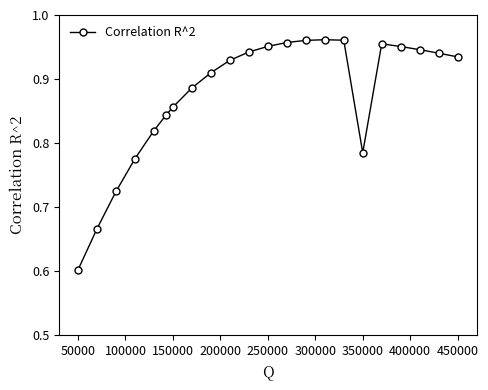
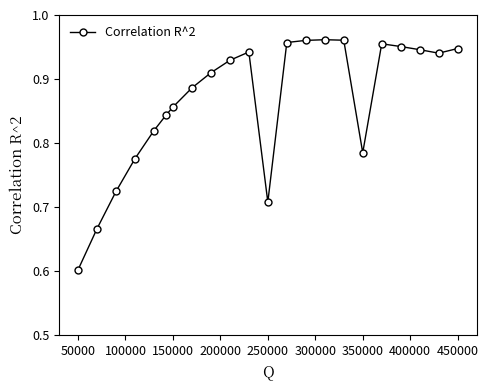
  {
    "50000": 0.60,
    "150000": 0.86,
-   "250000": 0.95,
+   "250000": 0.71,
    "350000": 0.78,
-   "450000": 0.93
+   "450000": 0.95
  }
